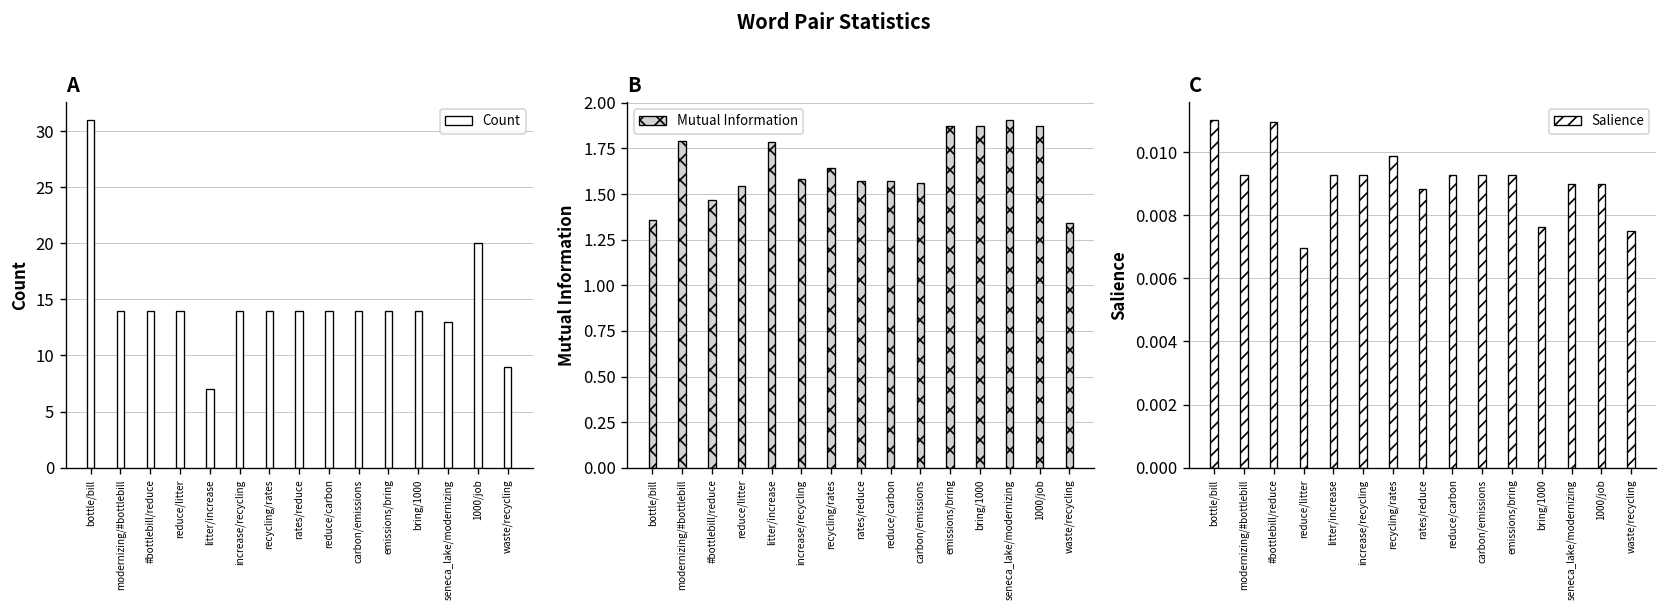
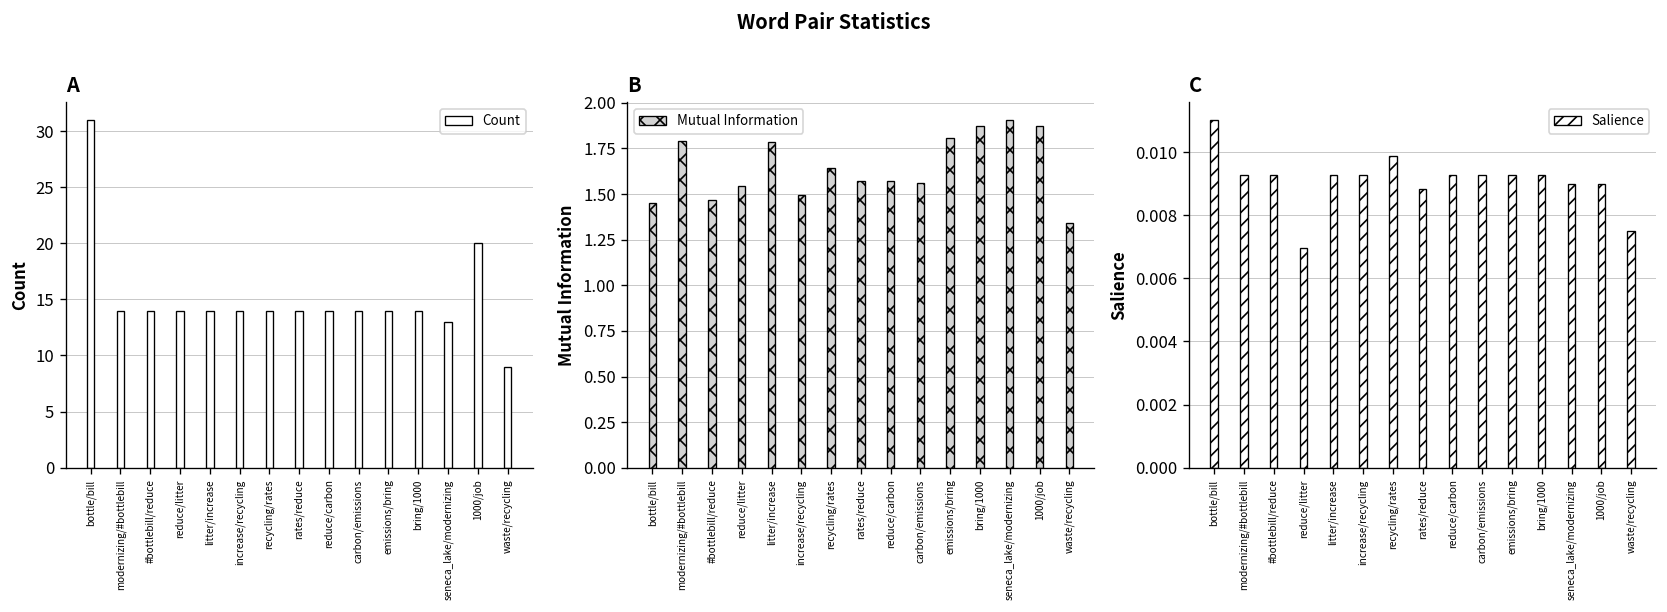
  {
    "A": {
      "bottle/bill": 31,
      "modernizing/#bottlebill": 14,
      "#bottlebill/reduce": 14,
      "reduce/litter": 14,
-     "litter/increase": 7,
+     "litter/increase": 14,
      "increase/recycling": 14,
      "recycling/rates": 14,
      "rates/reduce": 14,
      "reduce/carbon": 14,
      "carbon/emissions": 14,
      "emissions/bring": 14,
      "bring/1000": 14,
      "seneca_lake/modernizing": 13,
      "1000/job": 20,
      "waste/recycling": 9
    },
    "B": {
-     "bottle/bill": 1.36,
+     "bottle/bill": 1.45,
      "modernizing/#bottlebill": 1.79,
      "#bottlebill/reduce": 1.47,
      "reduce/litter": 1.54,
      "litter/increase": 1.79,
-     "increase/recycling": 1.58,
+     "increase/recycling": 1.49,
      "recycling/rates": 1.64,
      "rates/reduce": 1.57,
      "reduce/carbon": 1.57,
      "carbon/emissions": 1.56,
-     "emissions/bring": 1.88,
+     "emissions/bring": 1.81,
      "bring/1000": 1.88,
      "seneca_lake/modernizing": 1.91,
      "1000/job": 1.88,
      "waste/recycling": 1.34
    },
    "C": {
      "bottle/bill": 0.0110,
      "modernizing/#bottlebill": 0.0093,
-     "#bottlebill/reduce": 0.0109,
+     "#bottlebill/reduce": 0.0093,
      "reduce/litter": 0.0069,
      "litter/increase": 0.0093,
      "increase/recycling": 0.0093,
      "recycling/rates": 0.0099,
      "rates/reduce": 0.0088,
      "reduce/carbon": 0.0093,
      "carbon/emissions": 0.0093,
      "emissions/bring": 0.0093,
-     "bring/1000": 0.0076,
+     "bring/1000": 0.0093,
      "seneca_lake/modernizing": 0.0090,
      "1000/job": 0.0090,
      "waste/recycling": 0.0075
    }
  }
